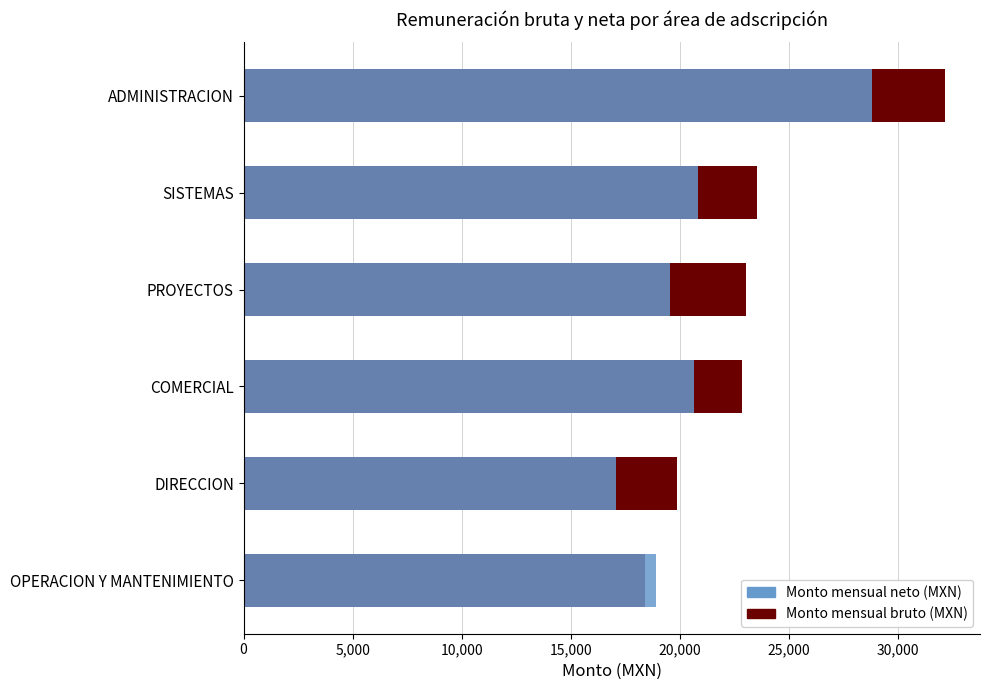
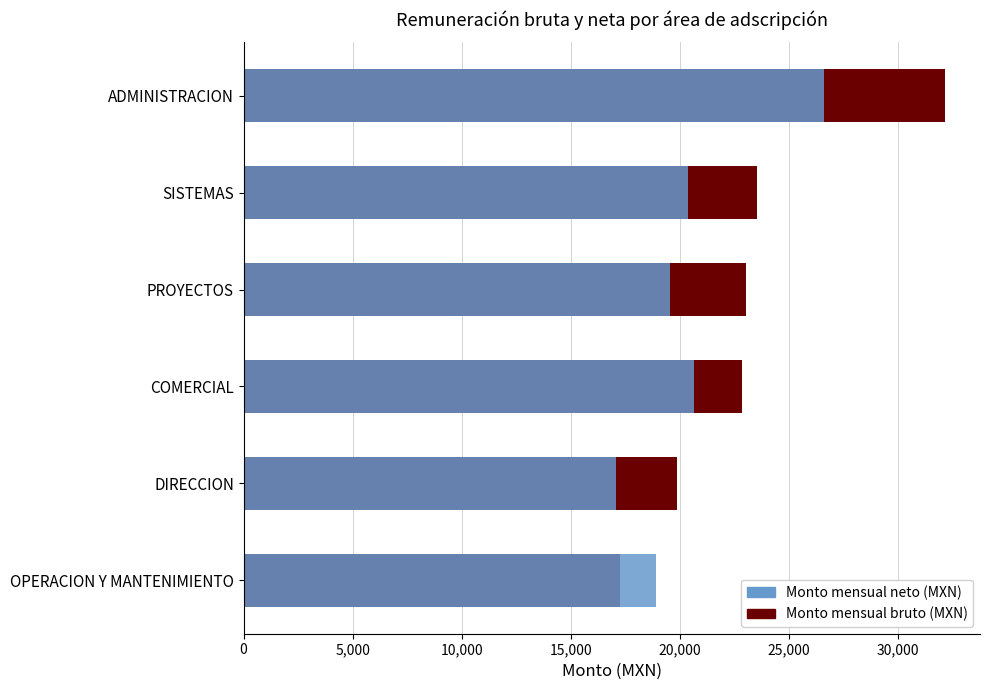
  {
    "Monto mensual bruto (MXN)": {
      "ADMINISTRACION": "32,200",
      "SISTEMAS": "23,600",
      "PROYECTOS": "23,000",
      "COMERCIAL": "22,800",
      "DIRECCION": "19,900",
-     "OPERACION Y MANTENIMIENTO": "18,400"
+     "OPERACION Y MANTENIMIENTO": "17,300"
    },
    "Monto mensual neto (MXN)": {
-     "ADMINISTRACION": "28,800",
-     "SISTEMAS": "20,800",
+     "ADMINISTRACION": "26,600",
+     "SISTEMAS": "20,400",
      "OPERACION Y MANTENIMIENTO": "18,900"
    }
  }
